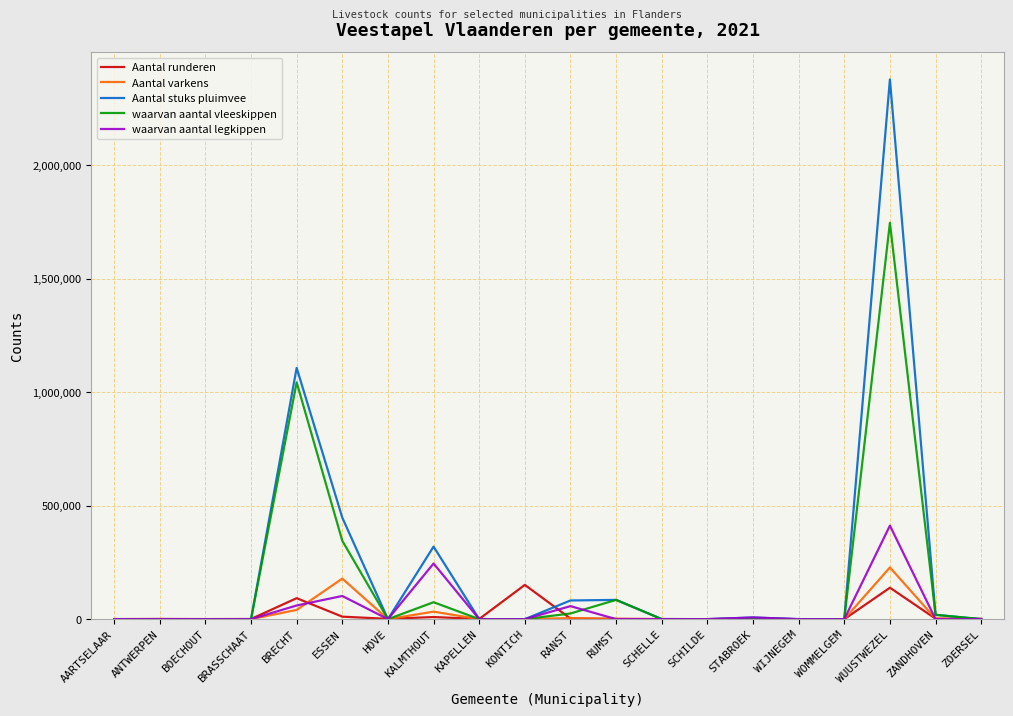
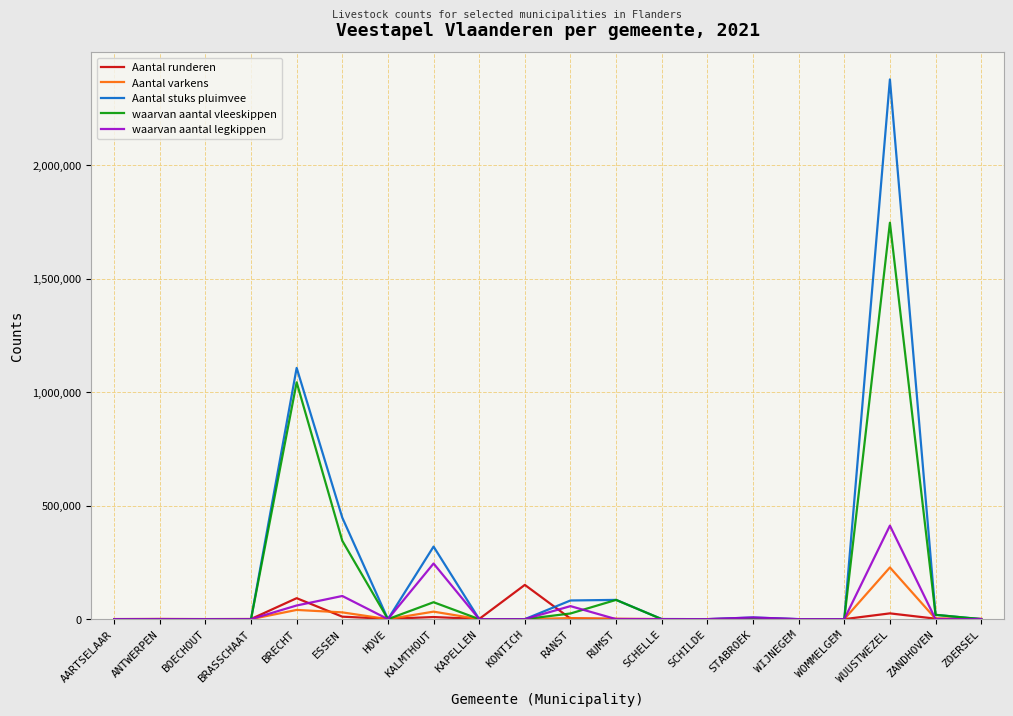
  {
    "Aantal runderen": {
      "BRECHT": "90,000",
      "ESSEN": "10,000",
      "KALMTHOUT": "10,000",
      "KONTICH": "150,000",
-     "WUUSTWEZEL": "140,000"
+     "WUUSTWEZEL": "30,000"
    },
    "Aantal varkens": {
      "BRECHT": "40,000",
-     "ESSEN": "180,000",
+     "ESSEN": "30,000",
      "KALMTHOUT": "30,000",
      "WUUSTWEZEL": "230,000"
    },
    "Aantal stuks pluimvee": {
      "BRECHT": "1,110,000",
      "ESSEN": "450,000",
      "KALMTHOUT": "320,000",
      "RANST": "80,000",
      "WUUSTWEZEL": "2,380,000"
    },
    "waarvan aantal vleeskippen": {
      "BRECHT": "1,040,000",
      "ESSEN": "340,000",
      "KALMTHOUT": "70,000",
      "RANST": "20,000",
      "WUUSTWEZEL": "1,750,000"
    },
    "waarvan aantal legkippen": {
      "BRECHT": "60,000",
      "ESSEN": "100,000",
      "KALMTHOUT": "250,000",
      "RANST": "60,000",
      "WUUSTWEZEL": "410,000"
    }
  }
